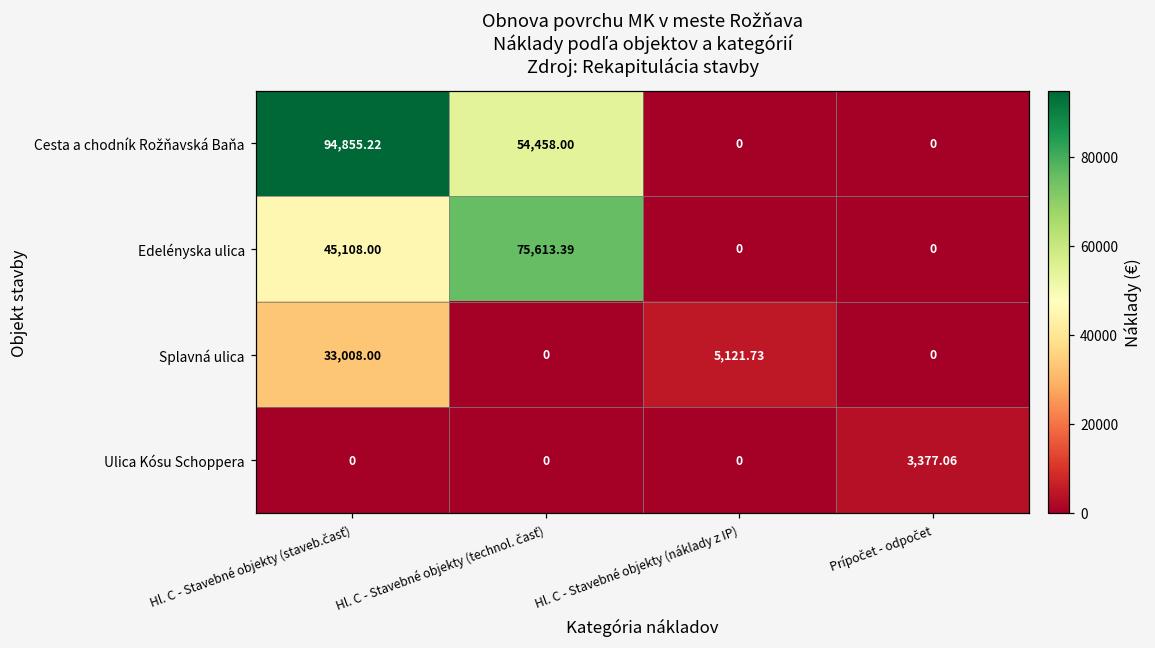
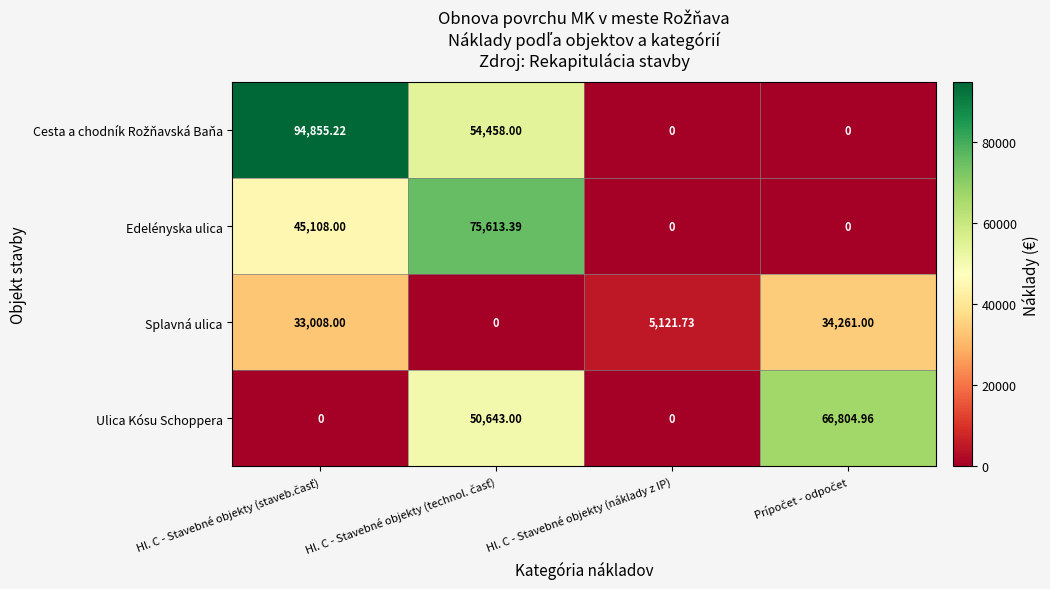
  {
    "Cesta a chodník Rožňavská Baňa": {
      "Hl. C - Stavebné objekty (staveb.časť)": "94,855.22",
      "Hl. C - Stavebné objekty (technol. časť)": "54,458.00",
      "Hl. C - Stavebné objekty (náklady z IP)": "0",
      "Prípočet - odpočet": "0"
    },
    "Edelényska ulica": {
      "Hl. C - Stavebné objekty (staveb.časť)": "45,108.00",
      "Hl. C - Stavebné objekty (technol. časť)": "75,613.39",
      "Hl. C - Stavebné objekty (náklady z IP)": "0",
      "Prípočet - odpočet": "0"
    },
    "Splavná ulica": {
      "Hl. C - Stavebné objekty (staveb.časť)": "33,008.00",
      "Hl. C - Stavebné objekty (technol. časť)": "0",
      "Hl. C - Stavebné objekty (náklady z IP)": "5,121.73",
-     "Prípočet - odpočet": "0"
+     "Prípočet - odpočet": "34,261.00"
    },
    "Ulica Kósu Schoppera": {
      "Hl. C - Stavebné objekty (staveb.časť)": "0",
-     "Hl. C - Stavebné objekty (technol. časť)": "0",
+     "Hl. C - Stavebné objekty (technol. časť)": "50,643.00",
      "Hl. C - Stavebné objekty (náklady z IP)": "0",
-     "Prípočet - odpočet": "3,377.06"
+     "Prípočet - odpočet": "66,804.96"
    }
  }
